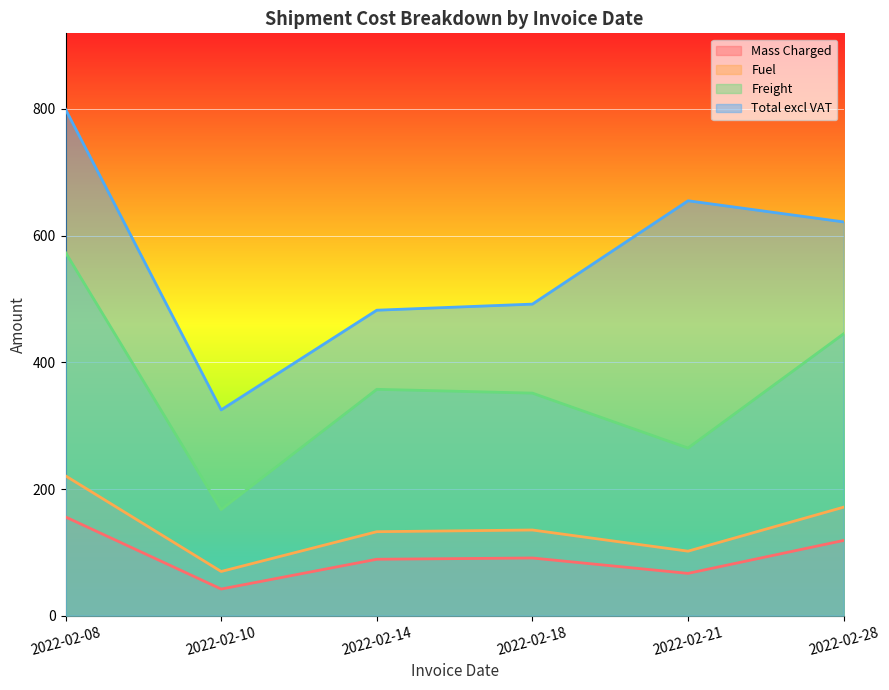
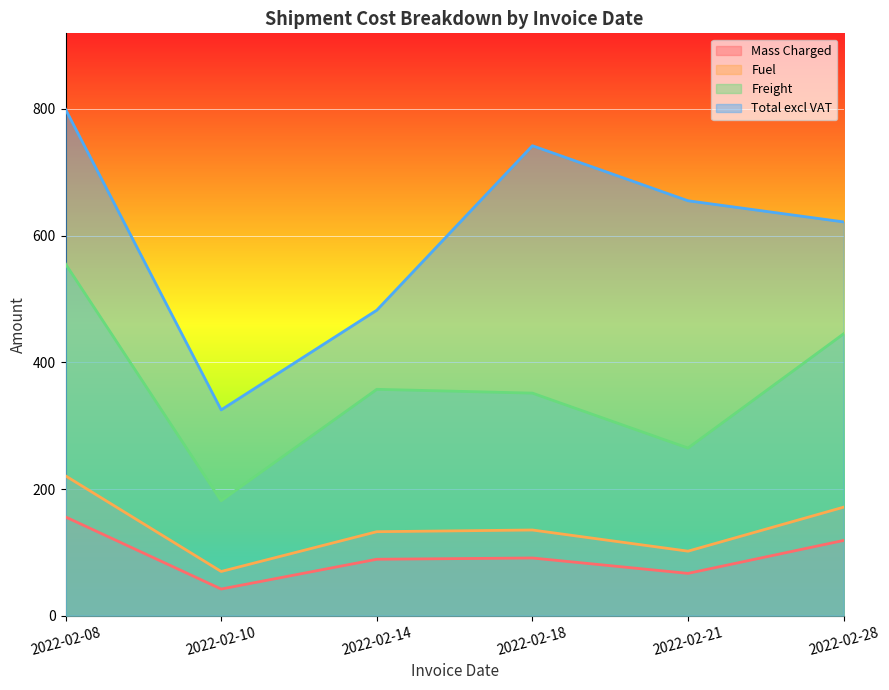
  {
    "Freight": {
-     "2022-02-08": 570,
-     "2022-02-10": 170,
+     "2022-02-08": 560,
+     "2022-02-10": 180,
      "2022-02-14": 360,
      "2022-02-18": 350,
      "2022-02-21": 260,
      "2022-02-28": 450
    },
    "Total excl VAT": {
      "2022-02-08": 800,
      "2022-02-10": 320,
      "2022-02-14": 480,
-     "2022-02-18": 490,
+     "2022-02-18": 740,
      "2022-02-21": 660,
      "2022-02-28": 620
    }
  }
